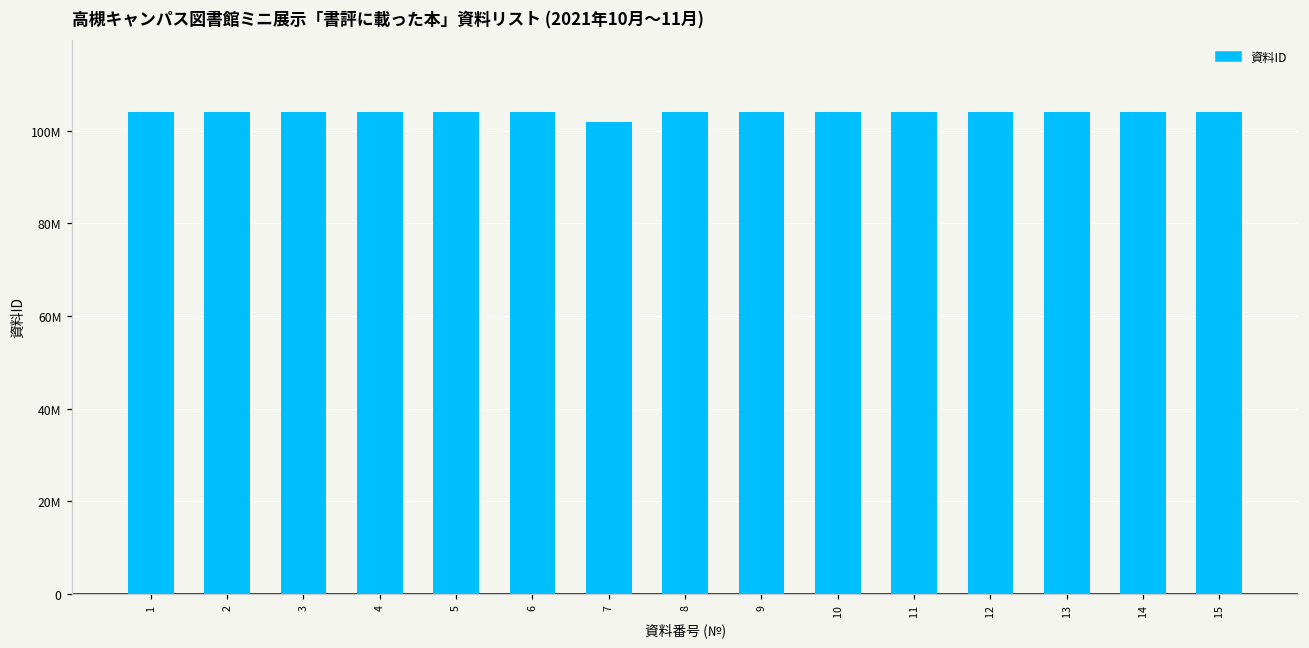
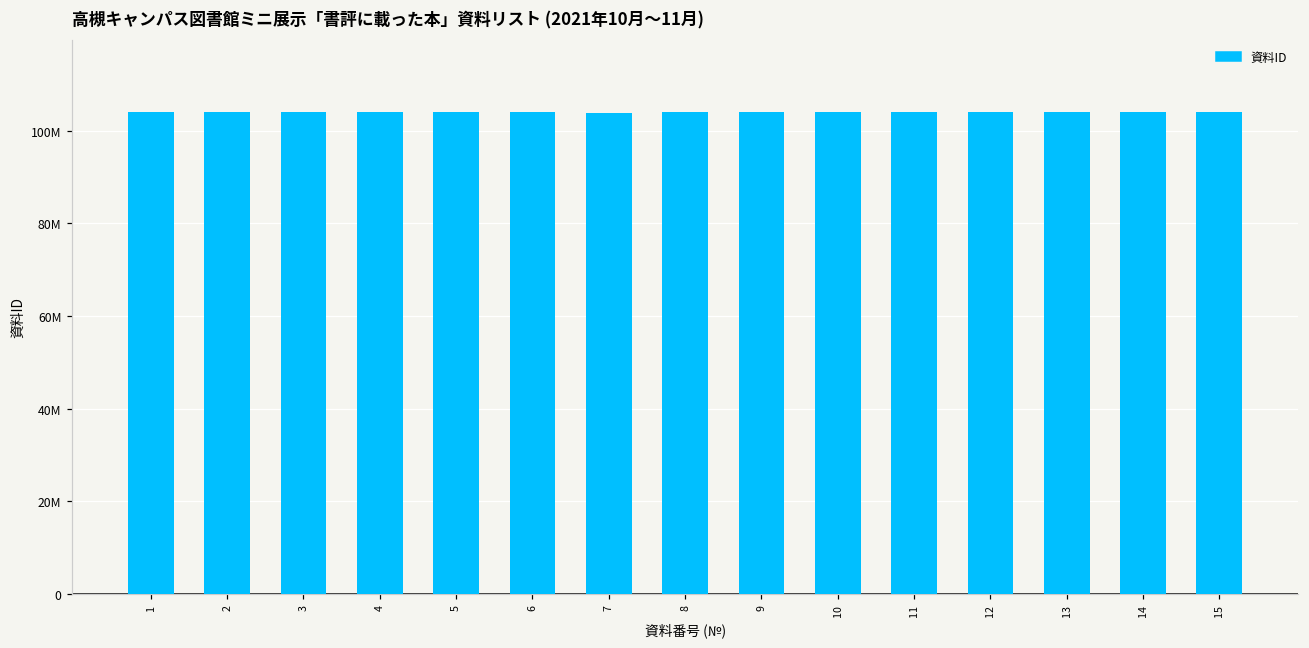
  {
    "1": 104000000,
    "2": 104000000,
    "3": 104000000,
    "4": 104000000,
    "5": 104000000,
    "6": 104000000,
-   "7": 102000000,
+   "7": 104000000,
    "8": 104000000,
    "9": 104000000,
    "10": 104000000,
    "11": 104000000,
    "12": 104000000,
    "13": 104000000,
    "14": 104000000,
    "15": 104000000
  }
